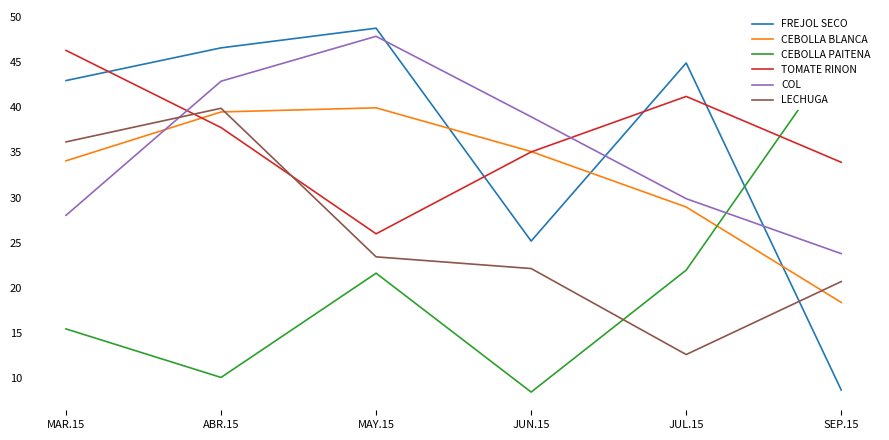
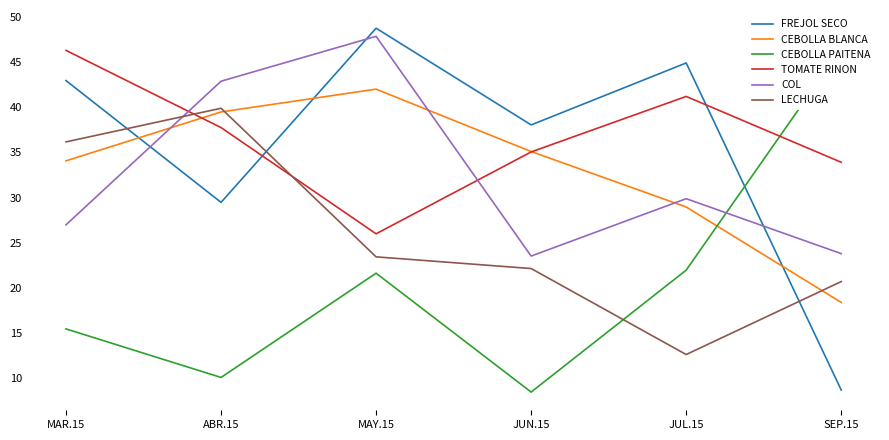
  {
    "FREJOL SECO": {
      "MAR.15": 43,
-     "ABR.15": 47,
+     "ABR.15": 29,
      "MAY.15": 49,
-     "JUN.15": 25,
+     "JUN.15": 38,
      "JUL.15": 45,
      "SEP.15": 9
    },
    "CEBOLLA BLANCA": {
      "MAR.15": 34,
      "ABR.15": 39,
-     "MAY.15": 40,
+     "MAY.15": 42,
      "JUL.15": 29,
      "SEP.15": 18
    },
    "CEBOLLA PAITENA": {
      "MAR.15": 15,
      "ABR.15": 10,
      "MAY.15": 22,
      "JUN.15": 8,
      "JUL.15": 22
    },
    "TOMATE RINON": {
      "MAR.15": 46,
      "ABR.15": 38,
      "MAY.15": 26,
      "JUL.15": 41,
      "SEP.15": 34
    },
    "COL": {
-     "MAR.15": 28,
+     "MAR.15": 27,
      "ABR.15": 43,
      "MAY.15": 48,
-     "JUN.15": 39,
+     "JUN.15": 24,
      "JUL.15": 30,
      "SEP.15": 24
    },
    "LECHUGA": {
      "MAR.15": 36,
      "ABR.15": 40,
      "MAY.15": 23,
      "JUN.15": 22,
      "JUL.15": 13,
      "SEP.15": 21
    }
  }
